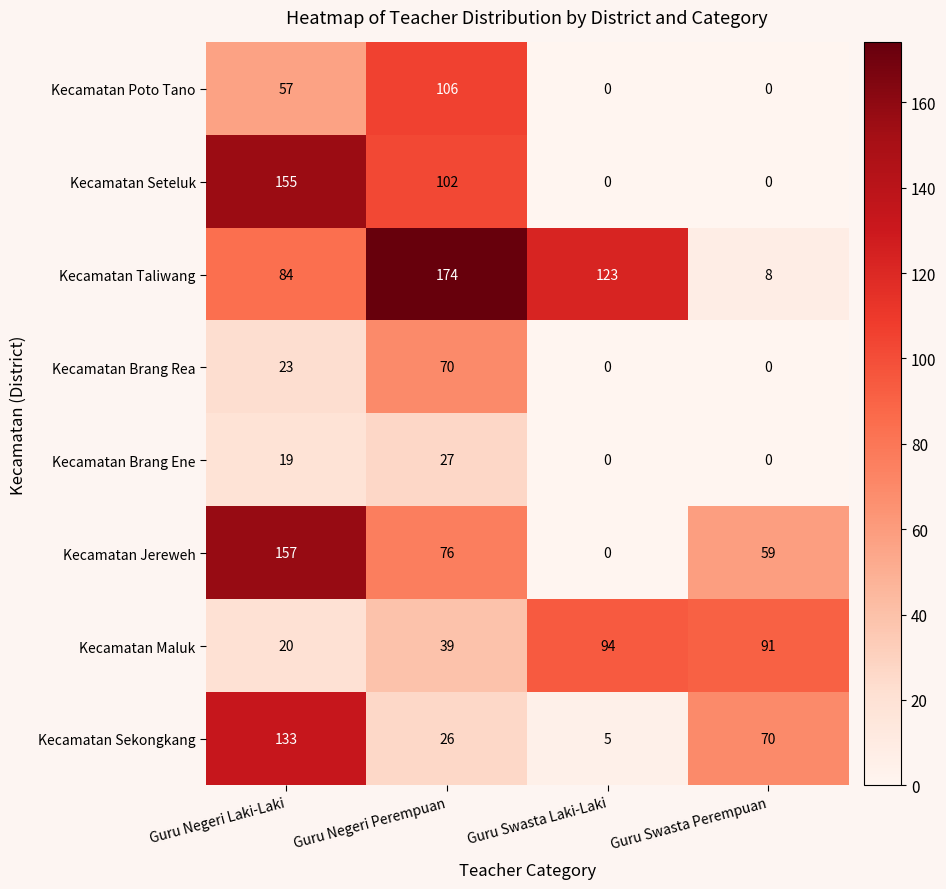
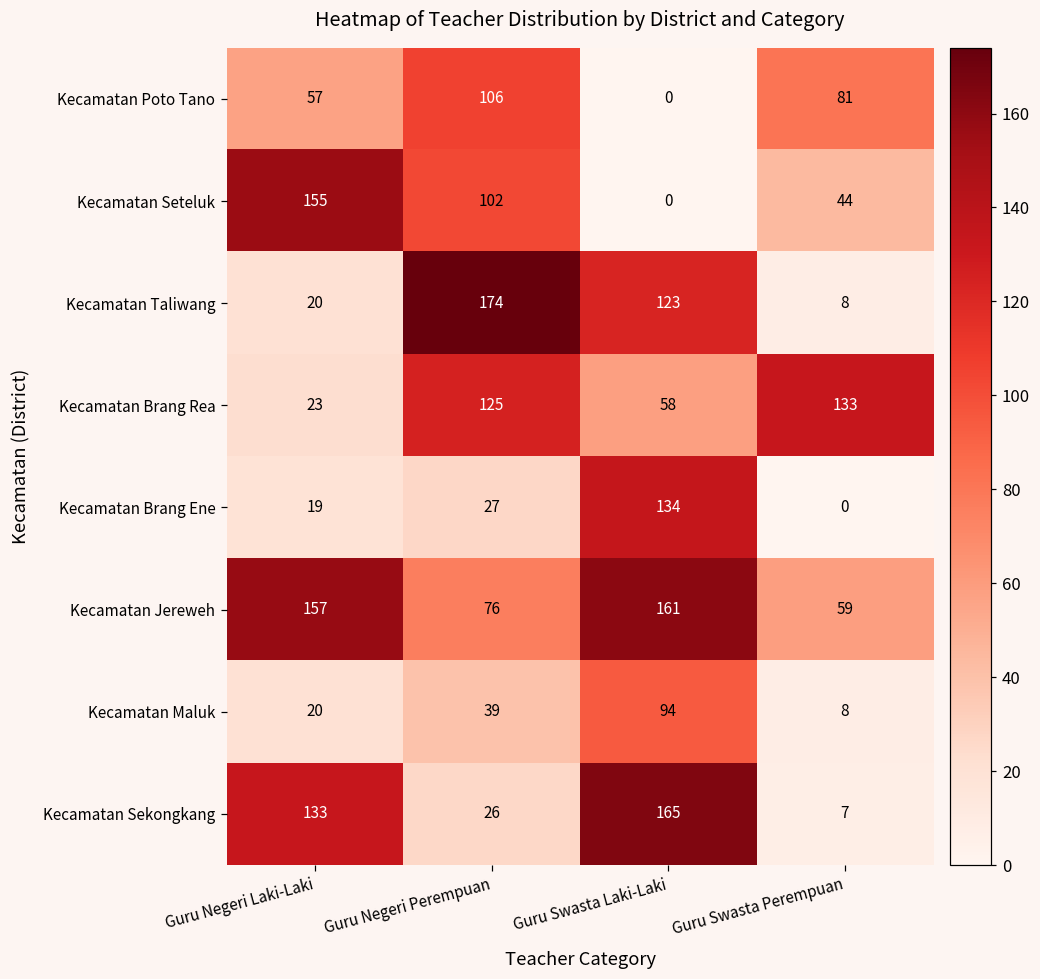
  {
    "Kecamatan Poto Tano": {
      "Guru Negeri Laki-Laki": 57,
      "Guru Negeri Perempuan": 106,
      "Guru Swasta Laki-Laki": 0,
-     "Guru Swasta Perempuan": 0
+     "Guru Swasta Perempuan": 81
    },
    "Kecamatan Seteluk": {
      "Guru Negeri Laki-Laki": 155,
      "Guru Negeri Perempuan": 102,
      "Guru Swasta Laki-Laki": 0,
-     "Guru Swasta Perempuan": 0
+     "Guru Swasta Perempuan": 44
    },
    "Kecamatan Taliwang": {
-     "Guru Negeri Laki-Laki": 84,
+     "Guru Negeri Laki-Laki": 20,
      "Guru Negeri Perempuan": 174,
      "Guru Swasta Laki-Laki": 123,
      "Guru Swasta Perempuan": 8
    },
    "Kecamatan Brang Rea": {
      "Guru Negeri Laki-Laki": 23,
-     "Guru Negeri Perempuan": 70,
-     "Guru Swasta Laki-Laki": 0,
-     "Guru Swasta Perempuan": 0
+     "Guru Negeri Perempuan": 125,
+     "Guru Swasta Laki-Laki": 58,
+     "Guru Swasta Perempuan": 133
    },
    "Kecamatan Brang Ene": {
      "Guru Negeri Laki-Laki": 19,
      "Guru Negeri Perempuan": 27,
-     "Guru Swasta Laki-Laki": 0,
+     "Guru Swasta Laki-Laki": 134,
      "Guru Swasta Perempuan": 0
    },
    "Kecamatan Jereweh": {
      "Guru Negeri Laki-Laki": 157,
      "Guru Negeri Perempuan": 76,
-     "Guru Swasta Laki-Laki": 0,
+     "Guru Swasta Laki-Laki": 161,
      "Guru Swasta Perempuan": 59
    },
    "Kecamatan Maluk": {
      "Guru Negeri Laki-Laki": 20,
      "Guru Negeri Perempuan": 39,
      "Guru Swasta Laki-Laki": 94,
-     "Guru Swasta Perempuan": 91
+     "Guru Swasta Perempuan": 8
    },
    "Kecamatan Sekongkang": {
      "Guru Negeri Laki-Laki": 133,
      "Guru Negeri Perempuan": 26,
-     "Guru Swasta Laki-Laki": 5,
-     "Guru Swasta Perempuan": 70
+     "Guru Swasta Laki-Laki": 165,
+     "Guru Swasta Perempuan": 7
    }
  }
